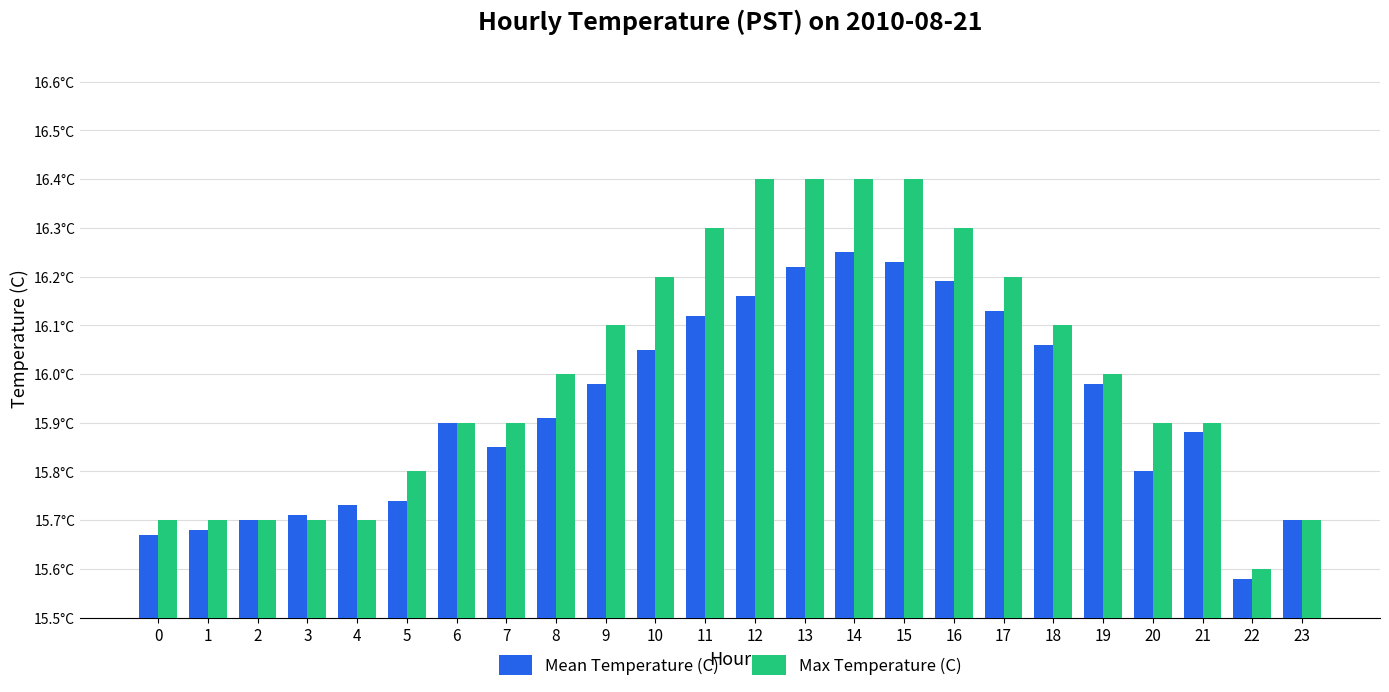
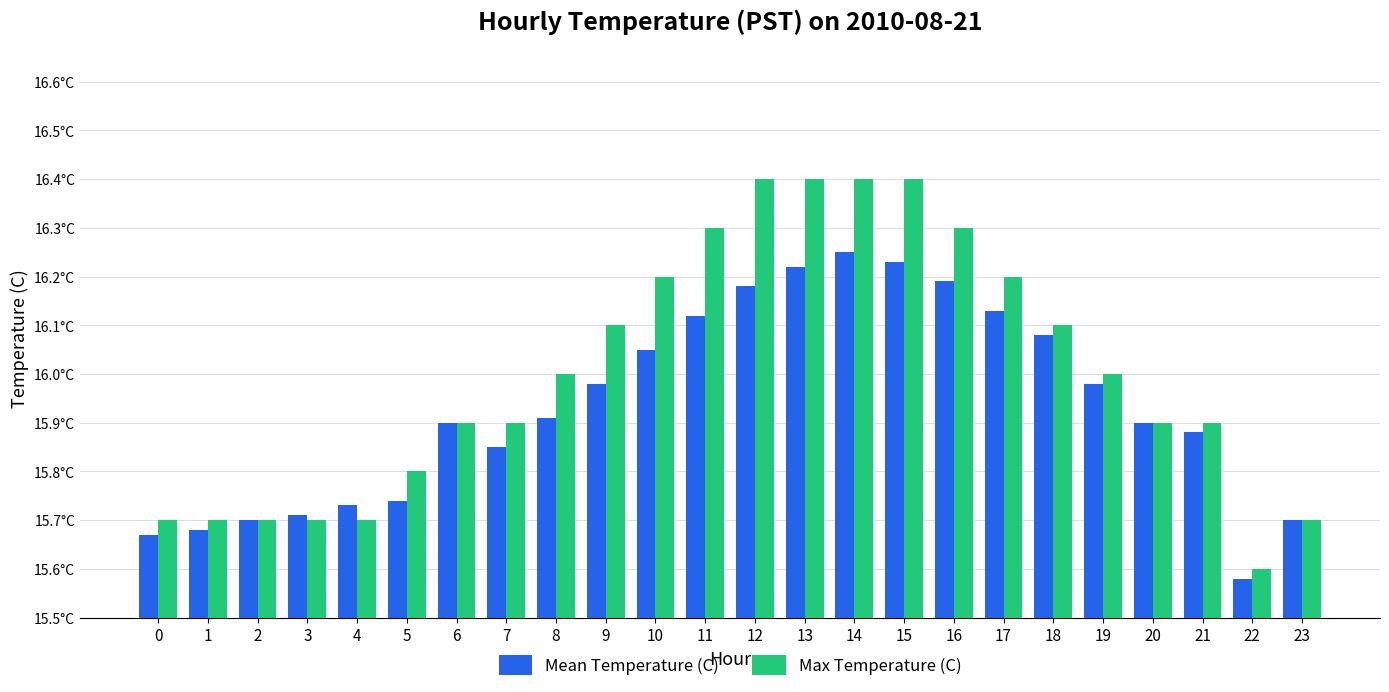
  {
    "Mean Temperature (C)": {
      "0": "15.67°C",
      "1": "15.68°C",
      "2": "15.70°C",
      "3": "15.71°C",
      "4": "15.73°C",
      "5": "15.74°C",
      "6": "15.90°C",
      "7": "15.85°C",
      "8": "15.91°C",
      "9": "15.98°C",
      "10": "16.05°C",
      "11": "16.12°C",
-     "12": "16.16°C",
+     "12": "16.18°C",
      "13": "16.22°C",
      "14": "16.25°C",
      "15": "16.23°C",
      "16": "16.19°C",
      "17": "16.13°C",
-     "18": "16.06°C",
+     "18": "16.08°C",
      "19": "15.98°C",
-     "20": "15.8°C",
+     "20": "15.9°C",
      "21": "15.88°C",
      "22": "15.58°C",
      "23": "15.70°C"
    },
    "Max Temperature (C)": {
      "0": "15.70°C",
      "1": "15.70°C",
      "2": "15.70°C",
      "3": "15.70°C",
      "4": "15.70°C",
      "5": "15.80°C",
      "6": "15.90°C",
      "7": "15.90°C",
      "8": "16.00°C",
      "9": "16.10°C",
      "10": "16.20°C",
      "11": "16.30°C",
      "12": "16.40°C",
      "13": "16.40°C",
      "14": "16.40°C",
      "15": "16.40°C",
      "16": "16.30°C",
      "17": "16.20°C",
      "18": "16.10°C",
      "19": "16.00°C",
      "20": "15.90°C",
      "21": "15.90°C",
      "22": "15.60°C",
      "23": "15.70°C"
    }
  }
